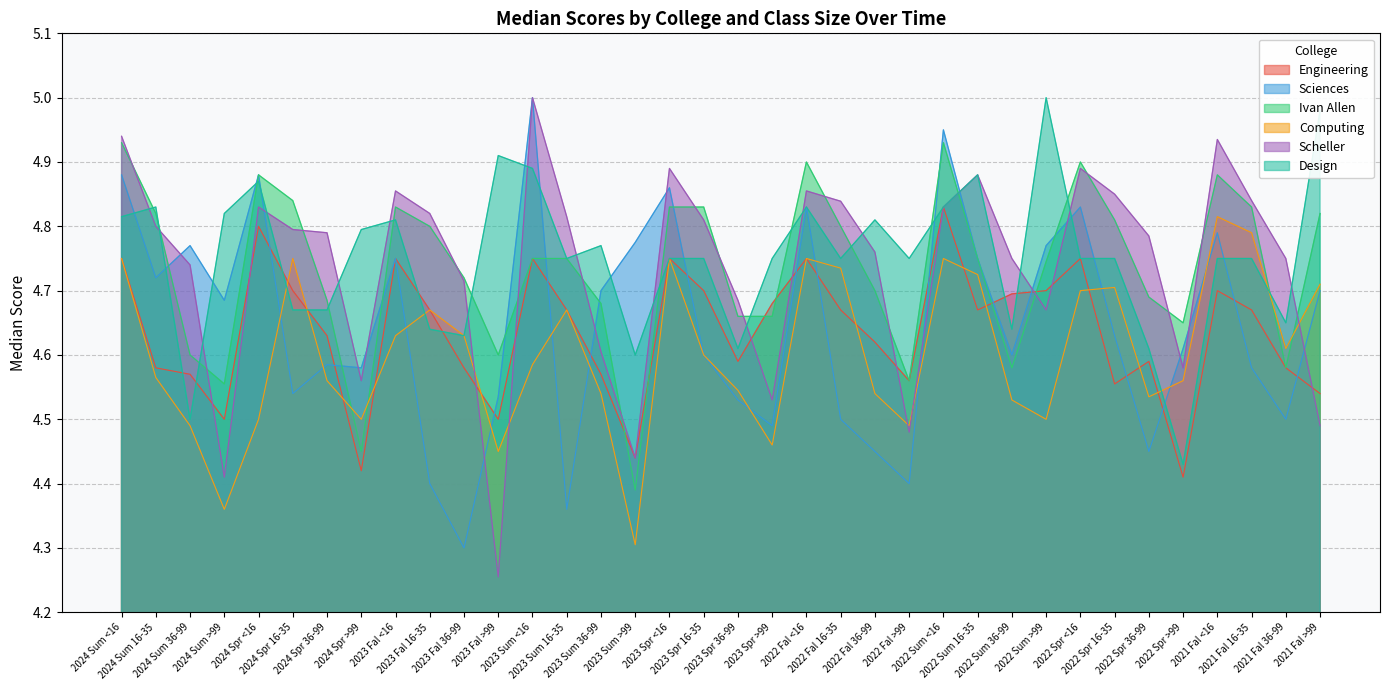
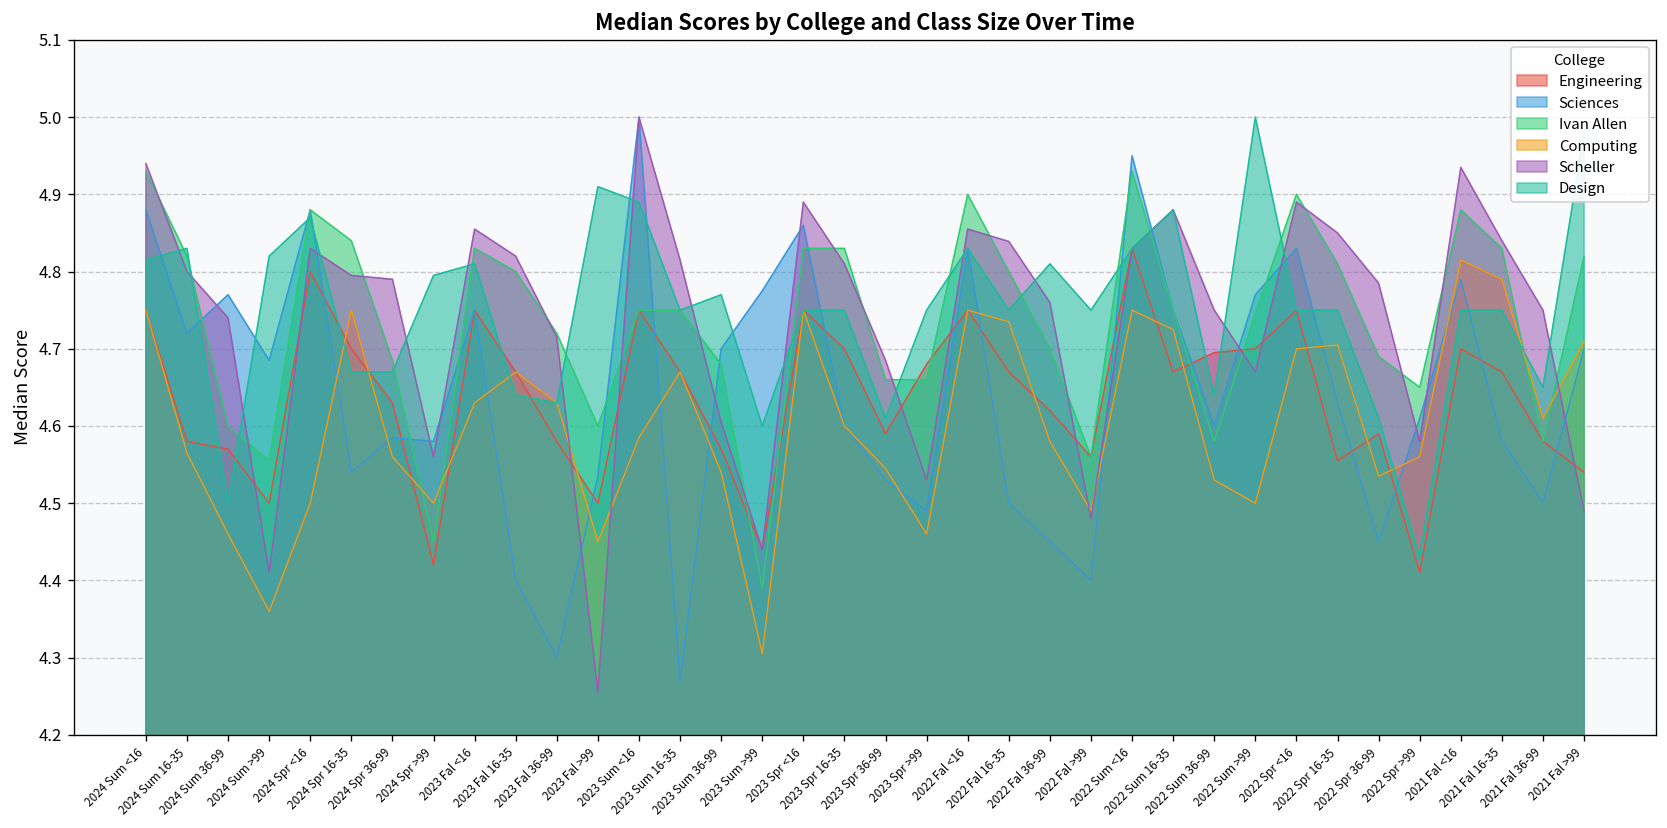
  {
    "Engineering": {
      "2024 Sum 16-35": 4.58,
      "2024 Sum 36-99": 4.57,
      "2024 Sum >99": 4.50,
      "2024 Spr <16": 4.80,
      "2024 Spr 16-35": 4.70,
      "2024 Spr 36-99": 4.63,
      "2024 Spr >99": 4.42,
      "2023 Fal 36-99": 4.58,
      "2023 Fal >99": 4.50,
      "2023 Sum 36-99": 4.57,
      "2023 Spr 16-35": 4.70,
      "2023 Spr 36-99": 4.59,
      "2023 Spr >99": 4.68,
      "2022 Fal 16-35": 4.67,
      "2022 Fal 36-99": 4.62,
      "2022 Sum 16-35": 4.67,
      "2022 Sum 36-99": 4.70,
      "2022 Sum >99": 4.70,
      "2022 Spr 16-35": 4.56,
      "2022 Spr 36-99": 4.59,
      "2022 Spr >99": 4.41,
      "2021 Fal <16": 4.70,
      "2021 Fal 16-35": 4.67,
      "2021 Fal >99": 4.54
    },
    "Sciences": {
      "2024 Sum <16": 4.88,
      "2024 Sum 16-35": 4.72,
      "2024 Sum 36-99": 4.77,
      "2024 Sum >99": 4.69,
      "2024 Spr 16-35": 4.54,
      "2024 Spr 36-99": 4.59,
      "2024 Spr >99": 4.58,
      "2023 Fal 16-35": 4.40,
      "2023 Fal 36-99": 4.30,
      "2023 Fal >99": 4.54,
-     "2023 Sum 16-35": 4.36,
+     "2023 Sum 16-35": 4.27,
      "2023 Sum 36-99": 4.70,
      "2023 Sum >99": 4.78,
      "2023 Spr <16": 4.86,
      "2023 Spr 36-99": 4.53,
      "2023 Spr >99": 4.49,
      "2022 Fal 16-35": 4.50,
      "2022 Fal 36-99": 4.45,
      "2022 Fal >99": 4.40,
      "2022 Sum <16": 4.95,
      "2022 Sum 36-99": 4.60,
      "2022 Sum >99": 4.77,
      "2022 Spr <16": 4.83,
      "2022 Spr 16-35": 4.63,
      "2022 Spr 36-99": 4.45,
      "2022 Spr >99": 4.61,
      "2021 Fal <16": 4.79,
      "2021 Fal 16-35": 4.58,
      "2021 Fal 36-99": 4.50,
      "2021 Fal >99": 4.70
    },
    "Computing": {
      "2024 Sum 16-35": 4.57,
-     "2024 Sum 36-99": 4.49,
+     "2024 Sum 36-99": 4.46,
      "2024 Sum >99": 4.36,
      "2024 Spr <16": 4.50,
      "2024 Spr 16-35": 4.75,
      "2024 Spr 36-99": 4.56,
      "2024 Spr >99": 4.50,
      "2023 Fal <16": 4.63,
      "2023 Fal >99": 4.45,
      "2023 Sum <16": 4.59,
      "2023 Sum 36-99": 4.54,
      "2023 Sum >99": 4.31,
      "2023 Spr 36-99": 4.55,
      "2023 Spr >99": 4.46,
      "2022 Fal 16-35": 4.73,
-     "2022 Fal 36-99": 4.54,
+     "2022 Fal 36-99": 4.58,
      "2022 Fal >99": 4.49,
      "2022 Sum <16": 4.75,
      "2022 Sum 16-35": 4.73,
      "2022 Sum 36-99": 4.53,
      "2022 Sum >99": 4.50,
      "2022 Spr <16": 4.70,
      "2022 Spr 16-35": 4.71,
      "2022 Spr 36-99": 4.54,
      "2022 Spr >99": 4.56,
      "2021 Fal <16": 4.82,
      "2021 Fal 16-35": 4.79,
      "2021 Fal 36-99": 4.61,
      "2021 Fal >99": 4.71
    },
    "Scheller": {
      "2024 Sum <16": 4.94,
      "2024 Sum 16-35": 4.80,
      "2024 Sum 36-99": 4.74,
      "2024 Sum >99": 4.41,
      "2024 Spr <16": 4.83,
      "2024 Spr 16-35": 4.80,
      "2024 Spr 36-99": 4.79,
      "2024 Spr >99": 4.56,
      "2023 Fal <16": 4.86,
      "2023 Fal 16-35": 4.82,
      "2023 Fal 36-99": 4.72,
      "2023 Fal >99": 4.26,
      "2023 Sum 16-35": 4.82,
      "2023 Sum 36-99": 4.61,
      "2023 Spr <16": 4.89,
      "2023 Spr 16-35": 4.81,
      "2023 Spr 36-99": 4.69,
      "2023 Spr >99": 4.53,
      "2022 Fal <16": 4.86,
      "2022 Fal 16-35": 4.84,
      "2022 Fal 36-99": 4.76,
      "2022 Fal >99": 4.48,
      "2022 Sum 36-99": 4.75,
      "2022 Sum >99": 4.67,
      "2022 Spr <16": 4.89,
      "2022 Spr 16-35": 4.85,
      "2022 Spr 36-99": 4.79,
      "2022 Spr >99": 4.58,
      "2021 Fal <16": 4.94,
      "2021 Fal 16-35": 4.84,
      "2021 Fal 36-99": 4.75,
      "2021 Fal >99": 4.49
    }
  }
